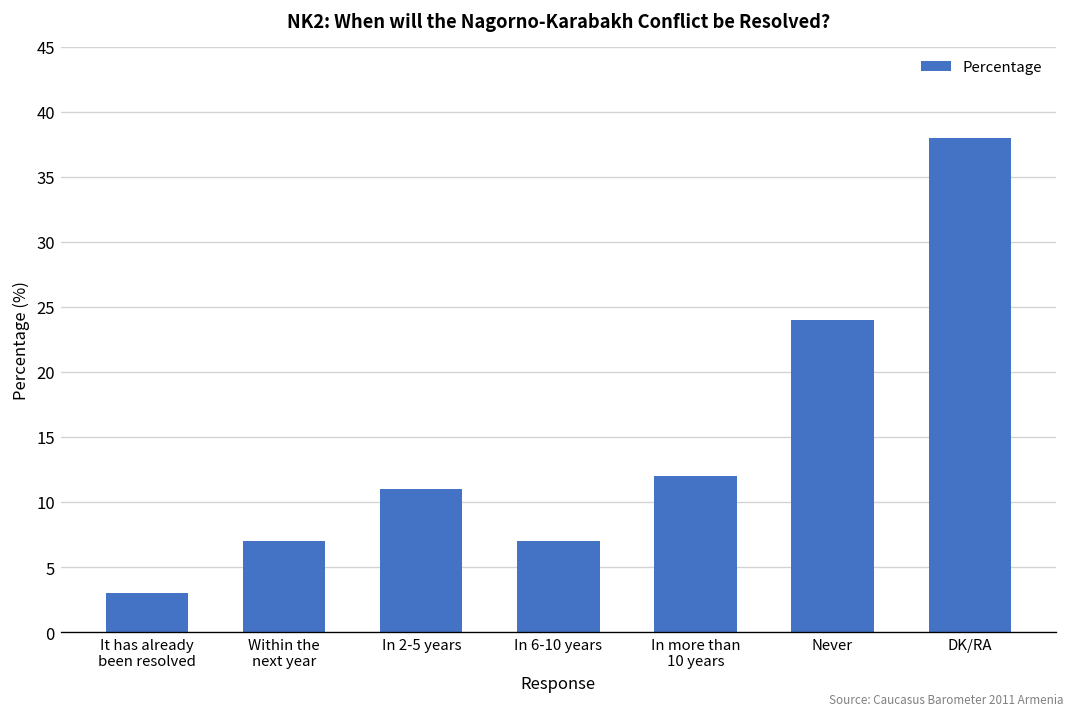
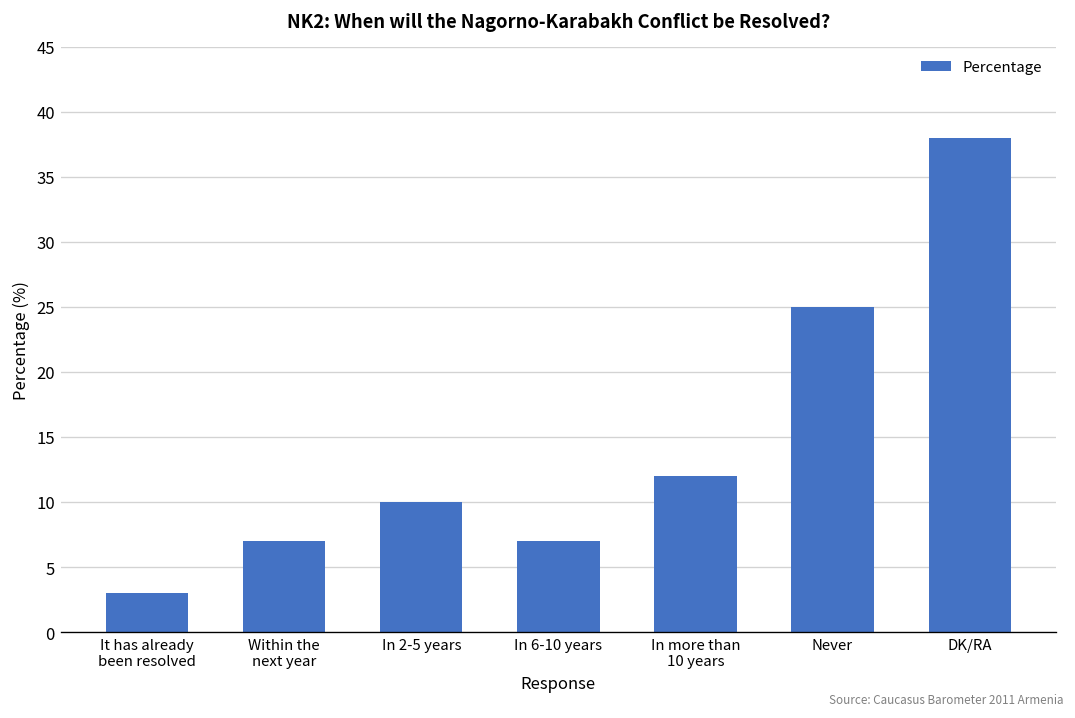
  {
    "It has already been resolved": 3,
    "Within the next year": 7,
-   "In 2-5 years": 11,
+   "In 2-5 years": 10,
    "In 6-10 years": 7,
    "In more than 10 years": 12,
-   "Never": 24,
+   "Never": 25,
    "DK/RA": 38
  }
